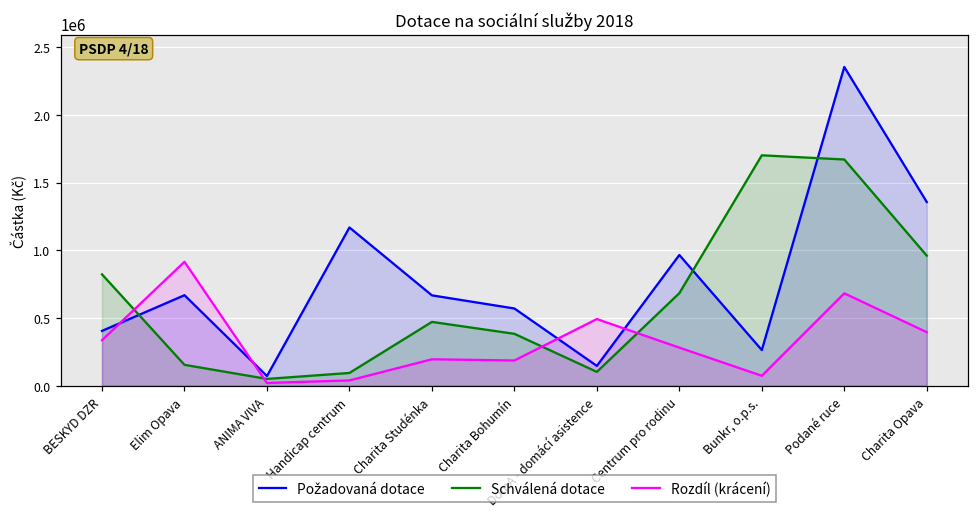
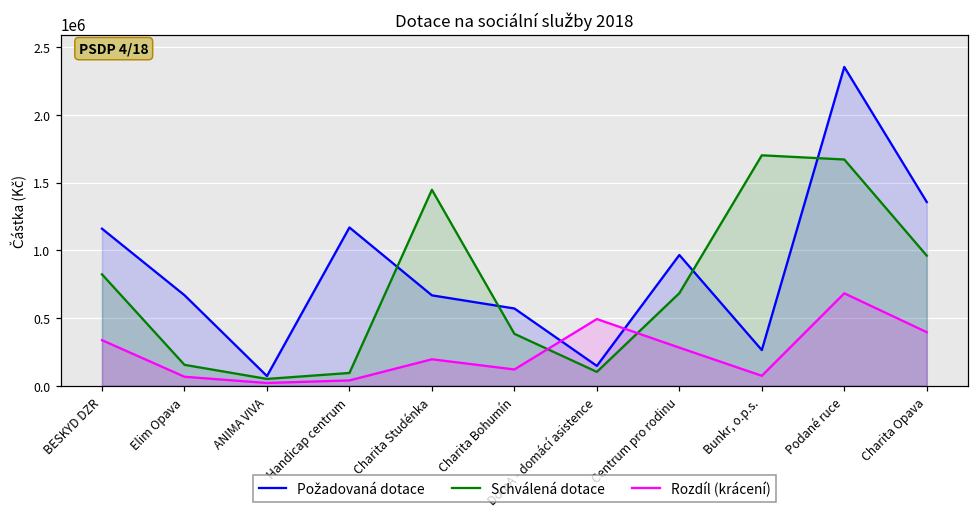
  {
    "Požadovaná dotace": {
-     "BESKYD DZR": 410000,
+     "BESKYD DZR": 1160000,
      "Elim Opava": 670000,
      "ANIMA VIVA": 70000,
      "Handicap centrum": 1170000,
      "Charita Studénka": 670000,
      "Charita Bohumín": 570000,
      "DomA - domácí asistence": 150000,
      "Centrum pro rodinu": 970000,
      "Bunkr, o.p.s.": 260000,
      "Podané ruce": 2350000,
      "Charita Opava": 1360000
    },
    "Schválená dotace": {
      "BESKYD DZR": 820000,
      "Elim Opava": 160000,
      "ANIMA VIVA": 50000,
      "Handicap centrum": 100000,
-     "Charita Studénka": 470000,
+     "Charita Studénka": 1450000,
      "Charita Bohumín": 380000,
      "DomA - domácí asistence": 100000,
      "Centrum pro rodinu": 680000,
      "Bunkr, o.p.s.": 1700000,
      "Podané ruce": 1670000,
      "Charita Opava": 960000
    },
    "Rozdíl (krácení)": {
      "BESKYD DZR": 340000,
-     "Elim Opava": 920000,
+     "Elim Opava": 70000,
      "ANIMA VIVA": 20000,
      "Handicap centrum": 40000,
      "Charita Studénka": 200000,
-     "Charita Bohumín": 190000,
+     "Charita Bohumín": 120000,
      "DomA - domácí asistence": 490000,
      "Centrum pro rodinu": 280000,
      "Bunkr, o.p.s.": 70000,
      "Podané ruce": 680000,
      "Charita Opava": 400000
    }
  }
